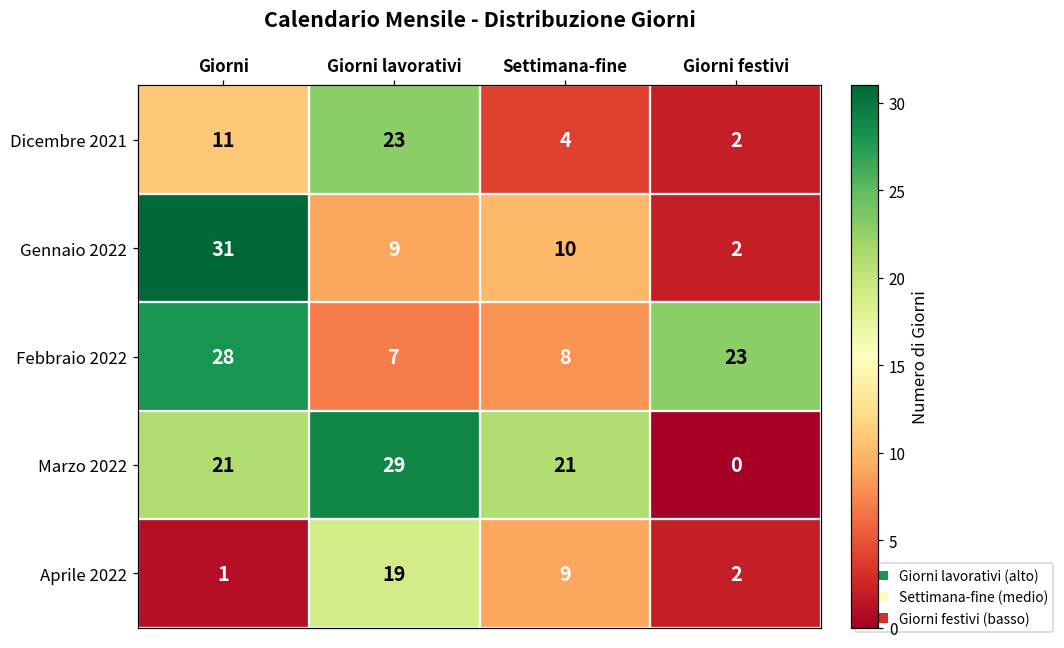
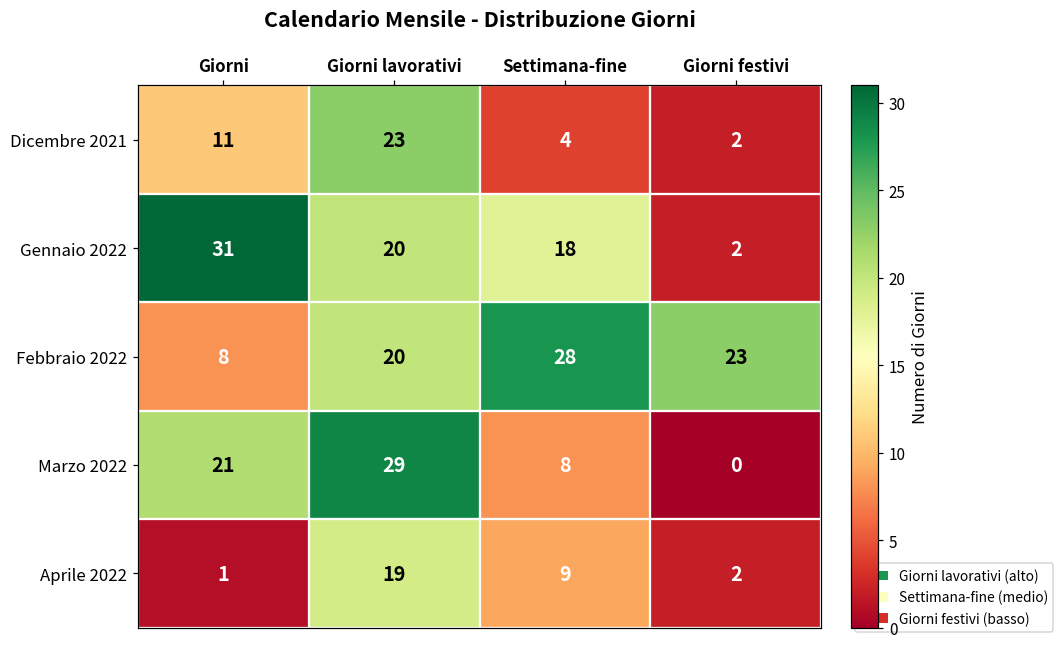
  {
    "Dicembre 2021": {
      "Giorni": 11,
      "Giorni lavorativi": 23,
      "Settimana-fine": 4,
      "Giorni festivi": 2
    },
    "Gennaio 2022": {
      "Giorni": 31,
-     "Giorni lavorativi": 9,
-     "Settimana-fine": 10,
+     "Giorni lavorativi": 20,
+     "Settimana-fine": 18,
      "Giorni festivi": 2
    },
    "Febbraio 2022": {
-     "Giorni": 28,
-     "Giorni lavorativi": 7,
-     "Settimana-fine": 8,
+     "Giorni": 8,
+     "Giorni lavorativi": 20,
+     "Settimana-fine": 28,
      "Giorni festivi": 23
    },
    "Marzo 2022": {
      "Giorni": 21,
      "Giorni lavorativi": 29,
-     "Settimana-fine": 21,
+     "Settimana-fine": 8,
      "Giorni festivi": 0
    },
    "Aprile 2022": {
      "Giorni": 1,
      "Giorni lavorativi": 19,
      "Settimana-fine": 9,
      "Giorni festivi": 2
    }
  }
